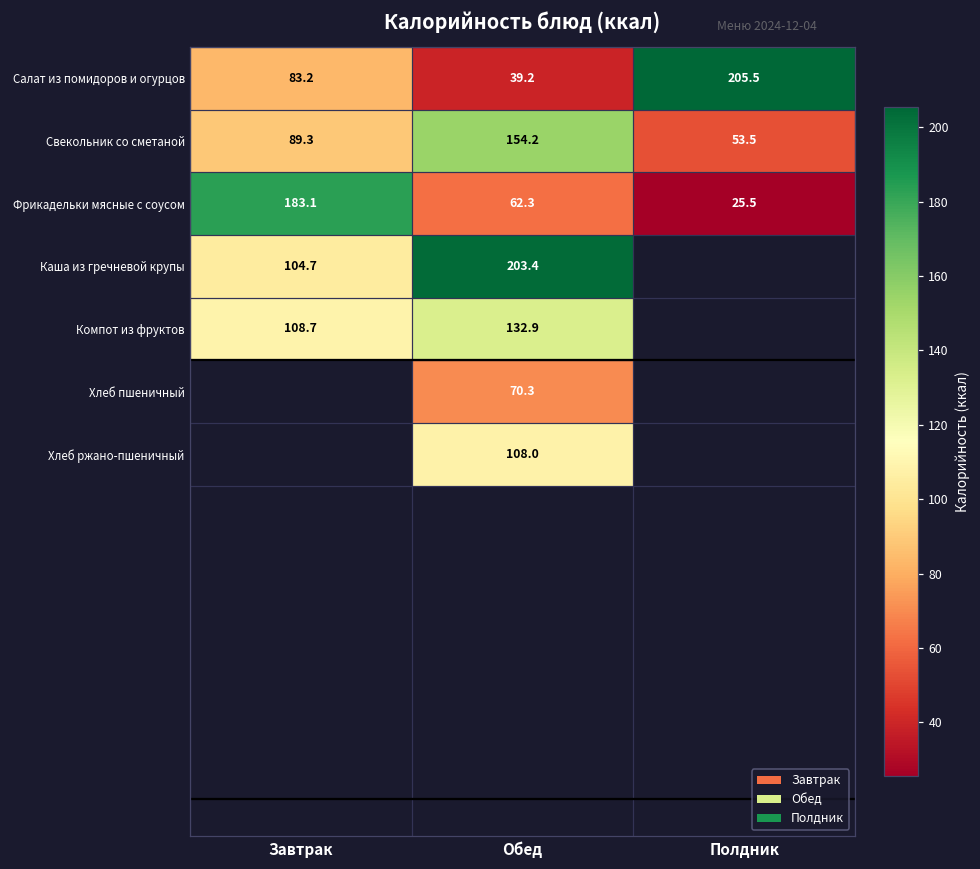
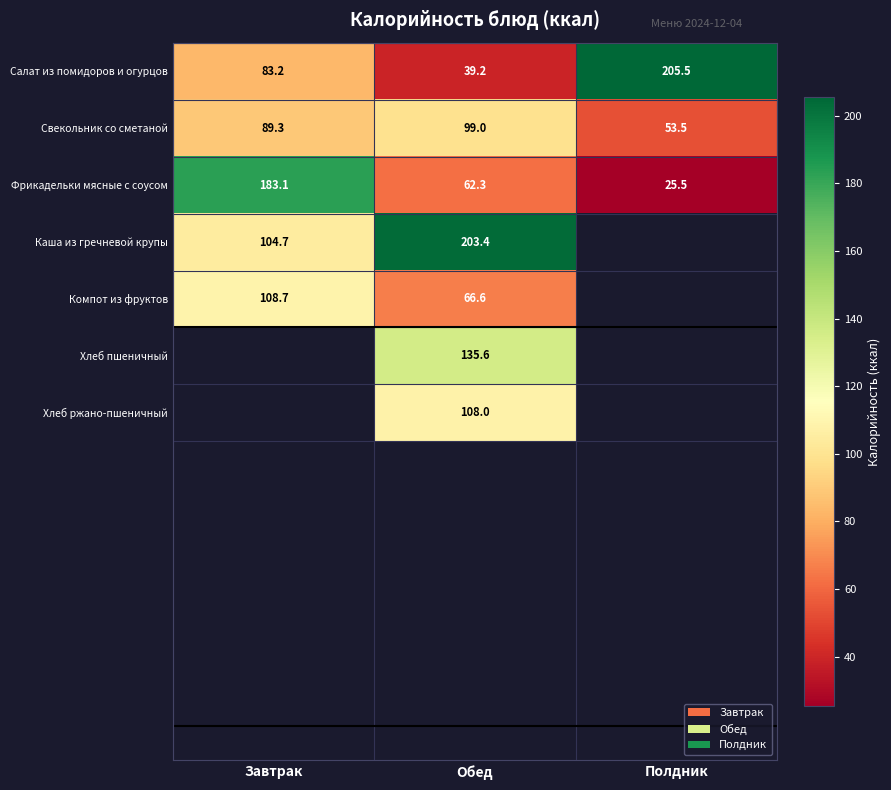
  {
    "Салат из помидоров и огурцов": {
      "Завтрак": 83.2,
      "Обед": 39.2,
      "Полдник": 205.5
    },
    "Свекольник со сметаной": {
      "Завтрак": 89.3,
-     "Обед": 154.2,
+     "Обед": 99.0,
      "Полдник": 53.5
    },
    "Фрикадельки мясные с соусом": {
      "Завтрак": 183.1,
      "Обед": 62.3,
      "Полдник": 25.5
    },
    "Каша из гречневой крупы": {
      "Завтрак": 104.7,
      "Обед": 203.4
    },
    "Компот из фруктов": {
      "Завтрак": 108.7,
-     "Обед": 132.9
+     "Обед": 66.6
    },
    "Хлеб пшеничный": {
-     "Обед": 70.3
+     "Обед": 135.6
    },
    "Хлеб ржано-пшеничный": {
      "Обед": 108.0
    }
  }
